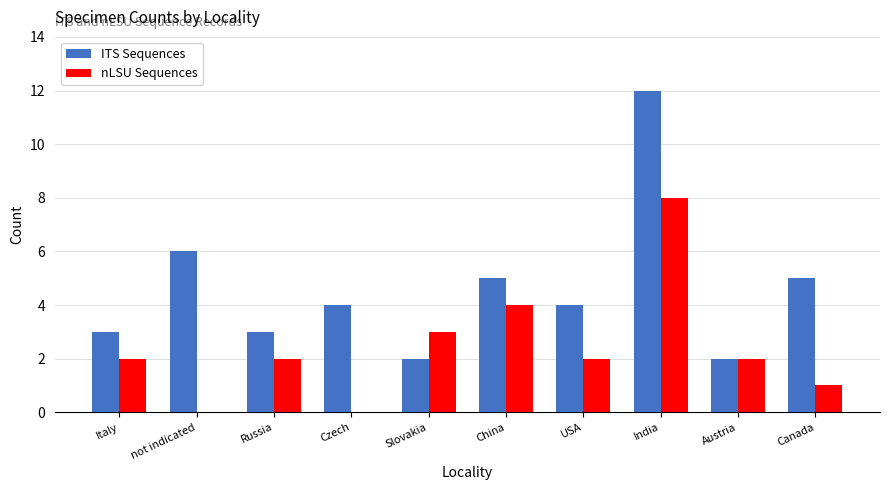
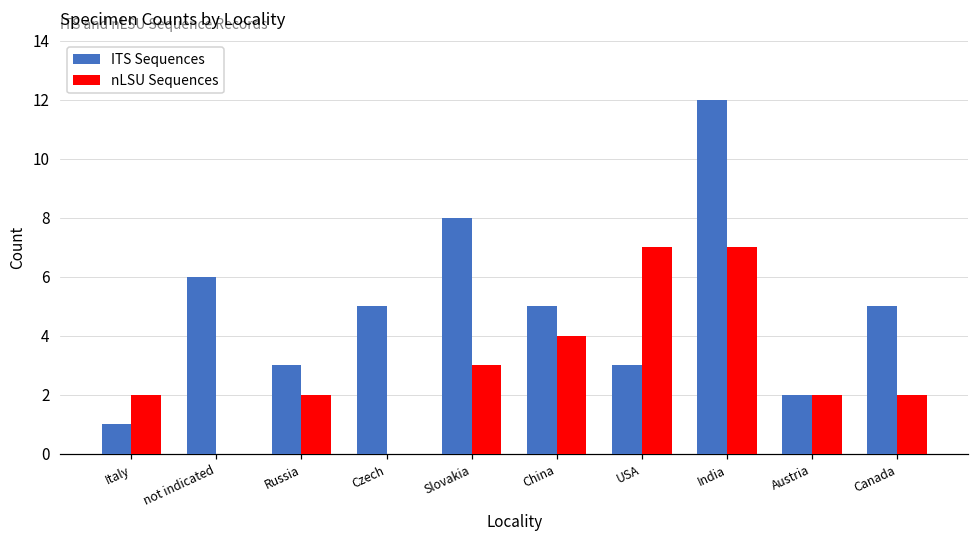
  {
    "ITS Sequences": {
-     "Italy": 3,
+     "Italy": 1,
      "not indicated": 6,
      "Russia": 3,
-     "Czech": 4,
-     "Slovakia": 2,
+     "Czech": 5,
+     "Slovakia": 8,
      "China": 5,
-     "USA": 4,
+     "USA": 3,
      "India": 12,
      "Austria": 2,
      "Canada": 5
    },
    "nLSU Sequences": {
      "Italy": 2,
      "not indicated": 0,
      "Russia": 2,
      "Czech": 0,
      "Slovakia": 3,
      "China": 4,
-     "USA": 2,
-     "India": 8,
+     "USA": 7,
+     "India": 7,
      "Austria": 2,
-     "Canada": 1
+     "Canada": 2
    }
  }
